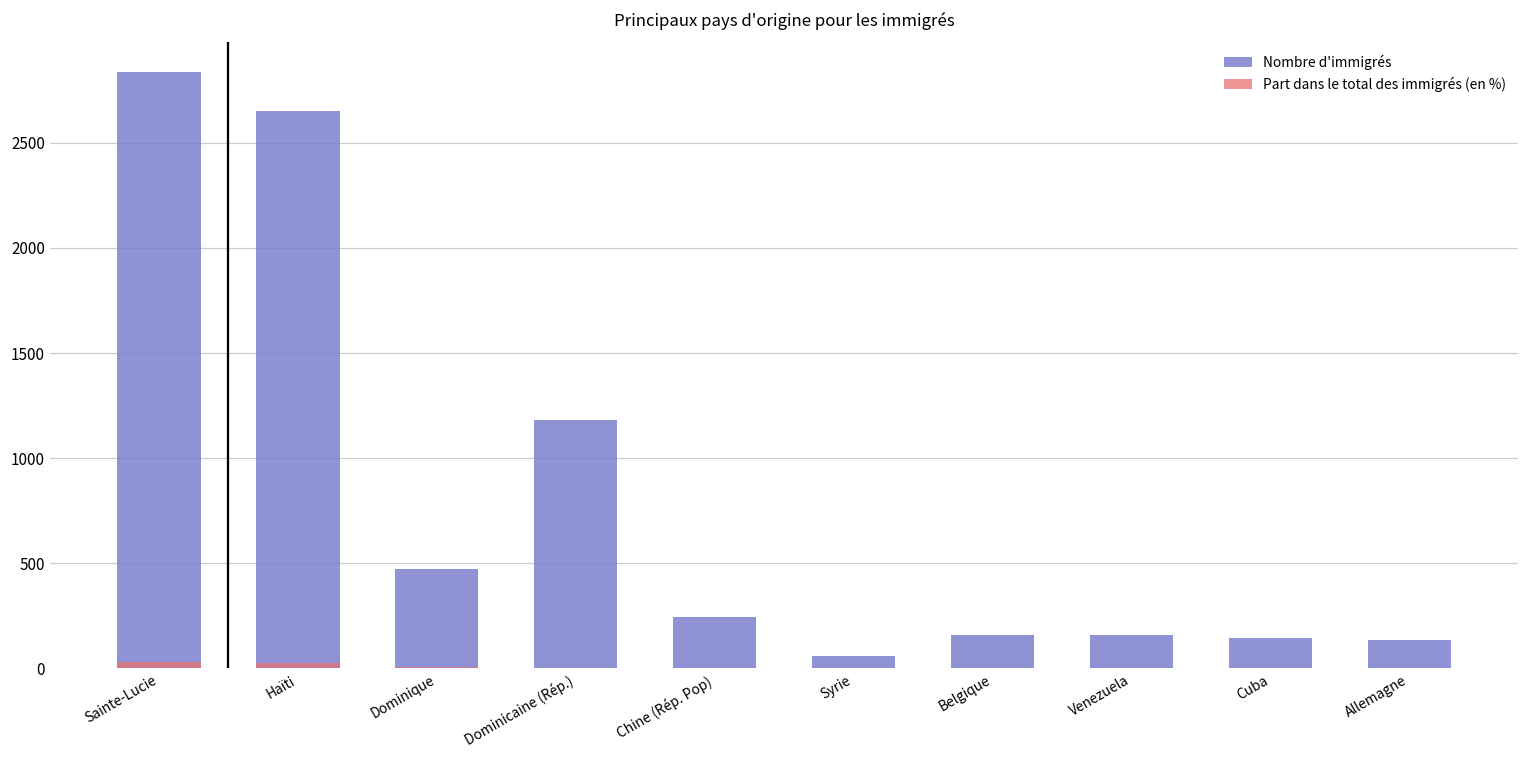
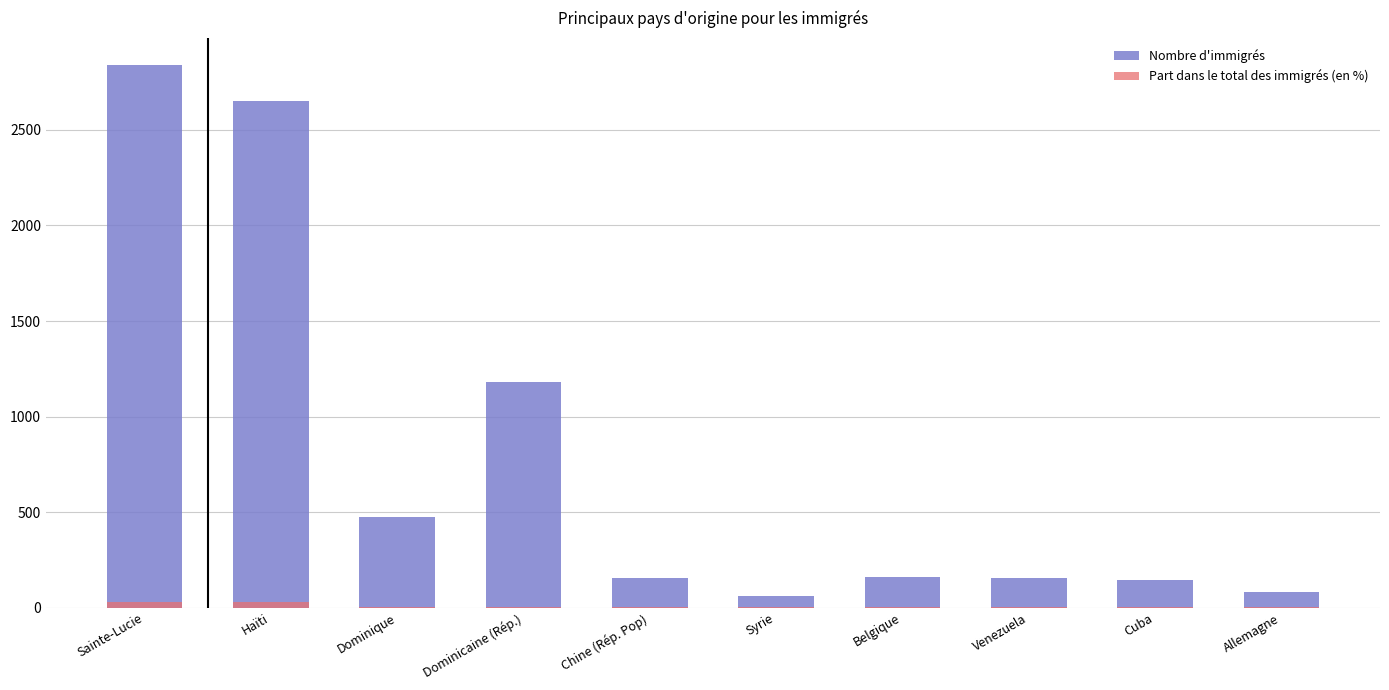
  {
    "Nombre d'immigrés": {
      "Sainte-Lucie": 2840,
      "Haïti": 2650,
      "Dominique": 470,
      "Dominicaine (Rép.)": 1180,
-     "Chine (Rép. Pop)": 240,
+     "Chine (Rép. Pop)": 160,
      "Syrie": 60,
      "Belgique": 160,
      "Venezuela": 160,
      "Cuba": 150,
-     "Allemagne": 140
+     "Allemagne": 80
    }
  }
